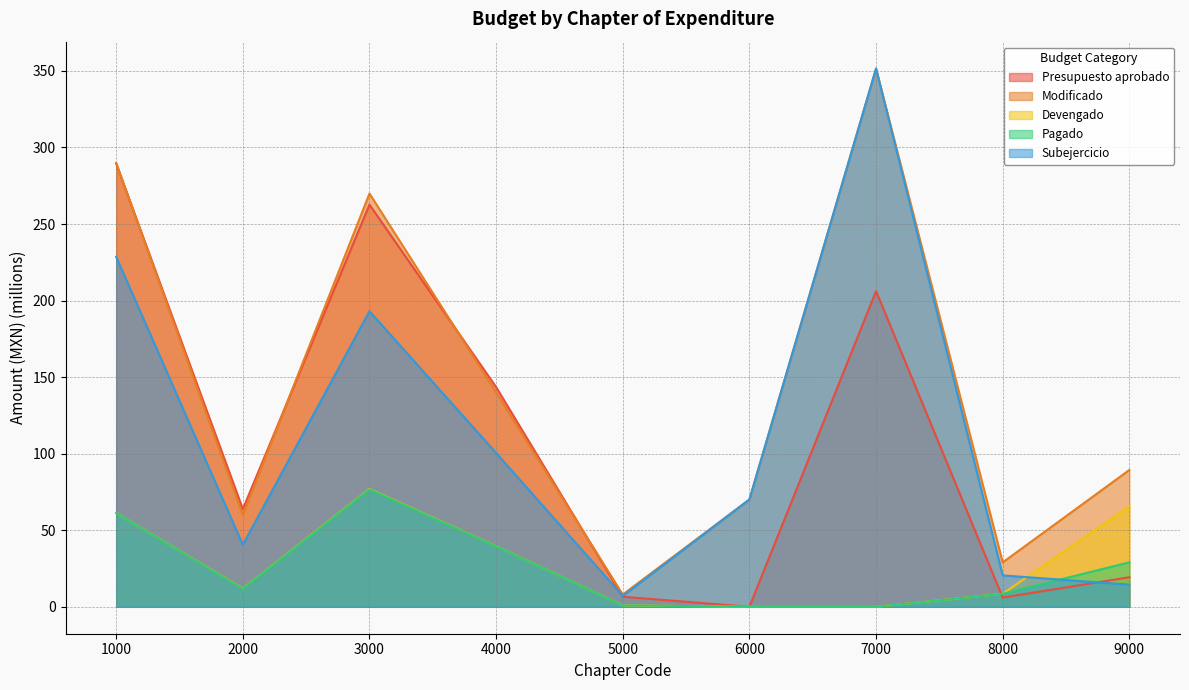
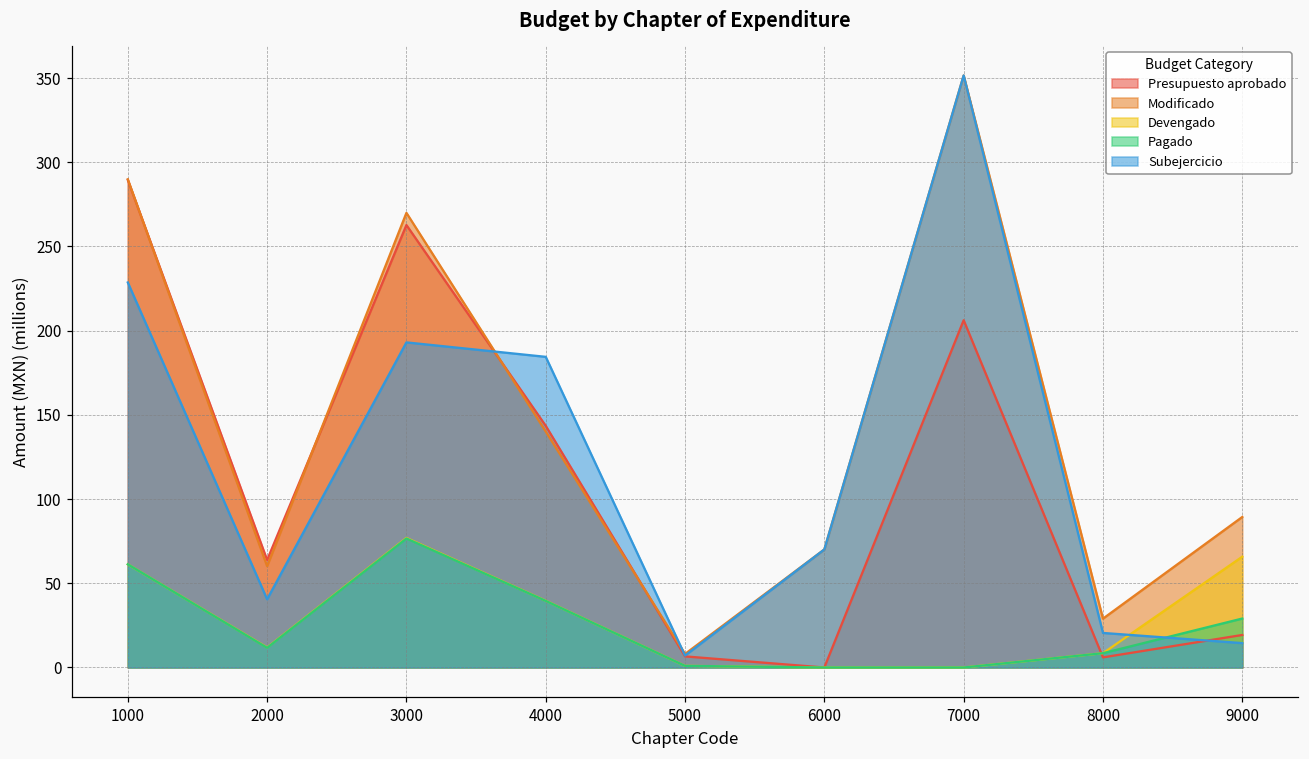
  {
    "Devengado": {
      "9000": 66
    },
    "Pagado": {
      "9000": 29
    },
    "Subejercicio": {
      "1000": 229,
      "2000": 40,
      "3000": 193,
-     "4000": 100,
+     "4000": 184,
      "8000": 21,
      "9000": 14
    }
  }
